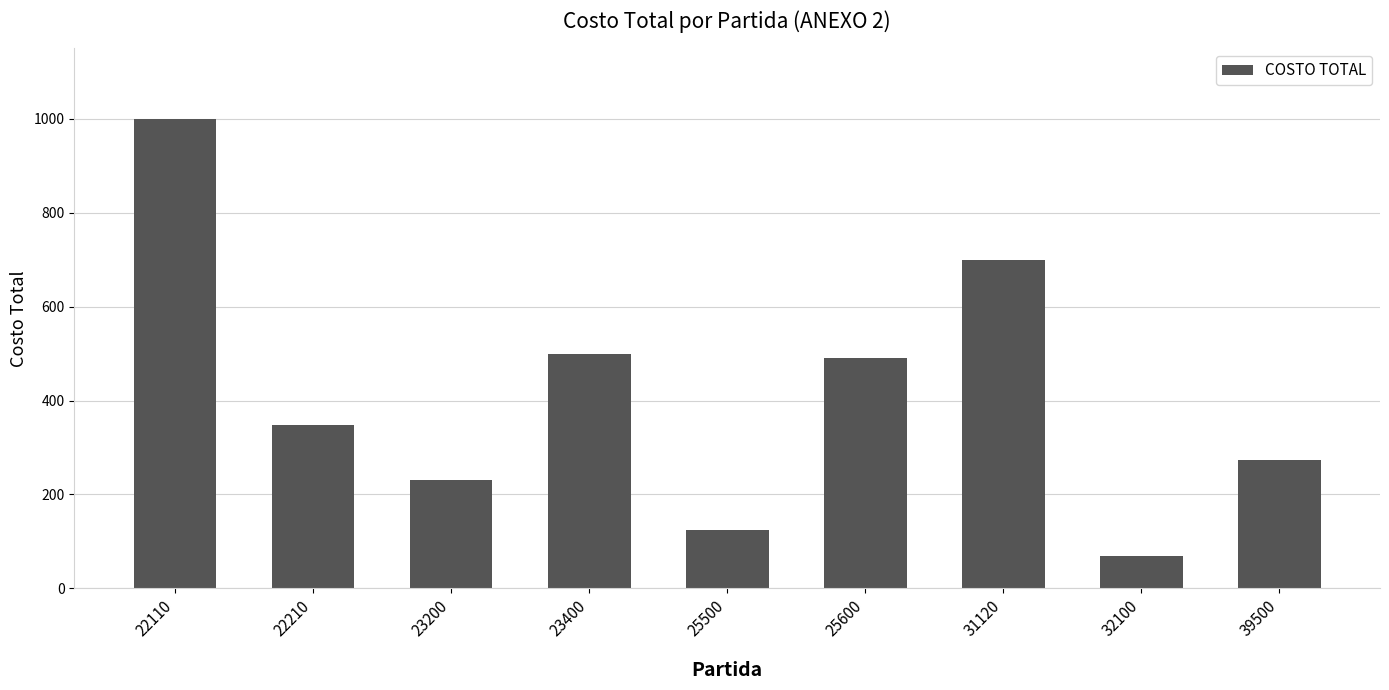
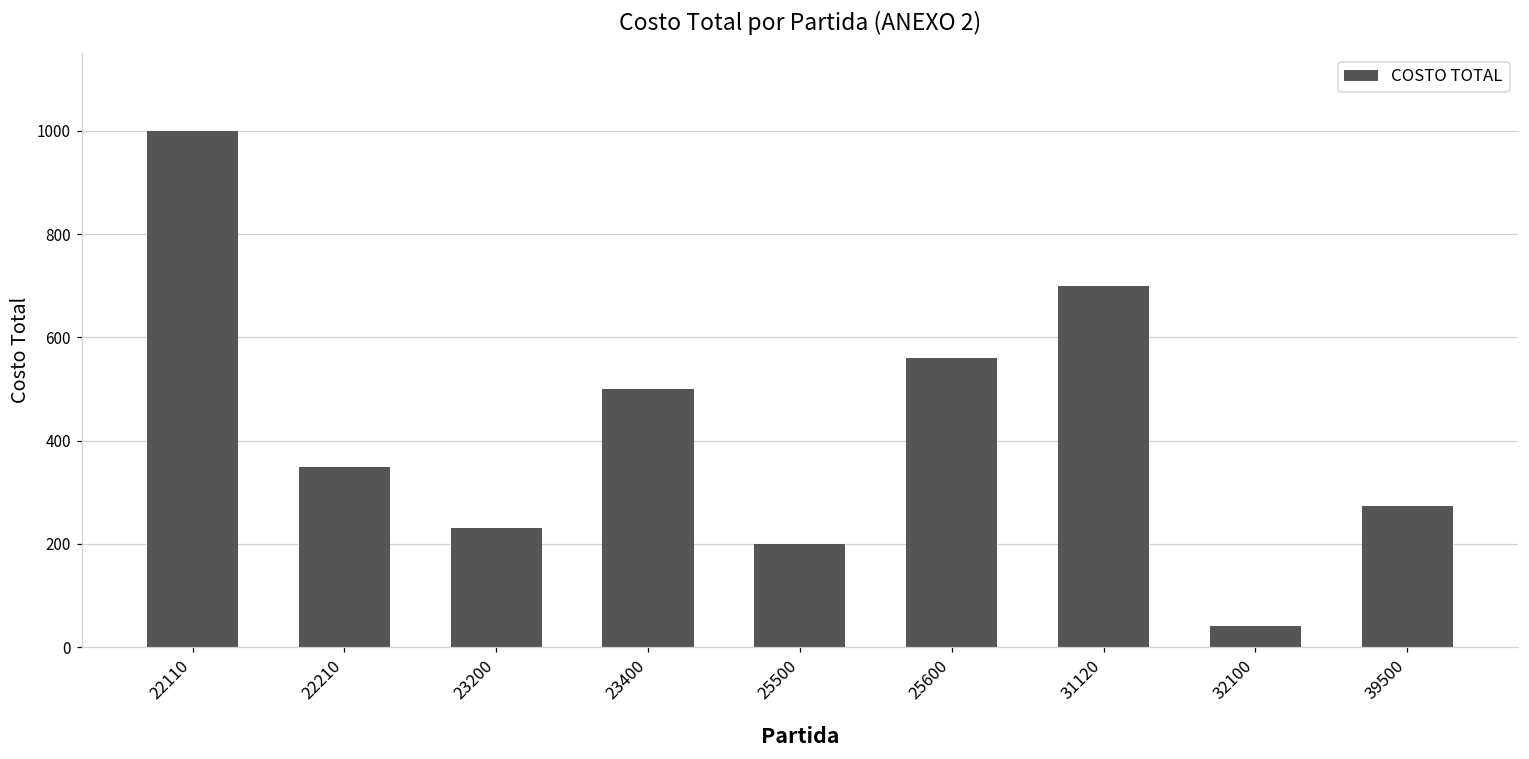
  {
    "22110": 1000,
    "22210": 350,
    "23200": 230,
    "23400": 500,
-   "25500": 120,
-   "25600": 490,
+   "25500": 200,
+   "25600": 560,
    "31120": 700,
-   "32100": 70,
+   "32100": 40,
    "39500": 270
  }
